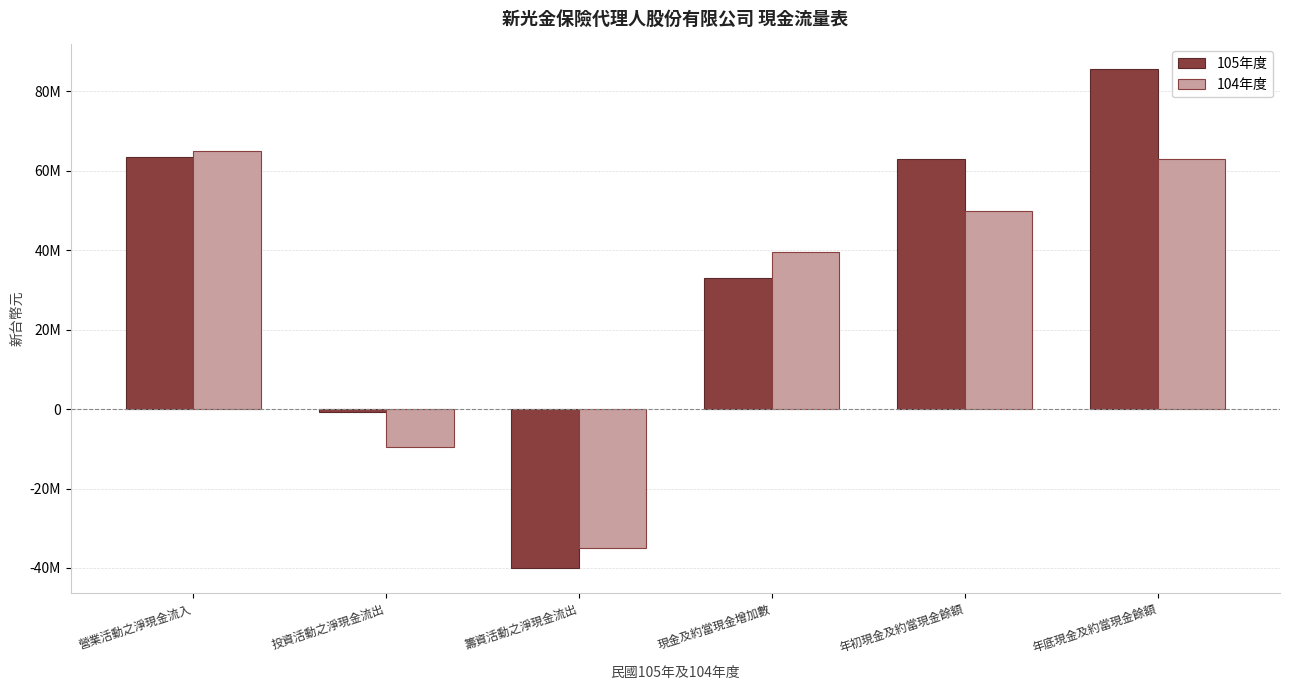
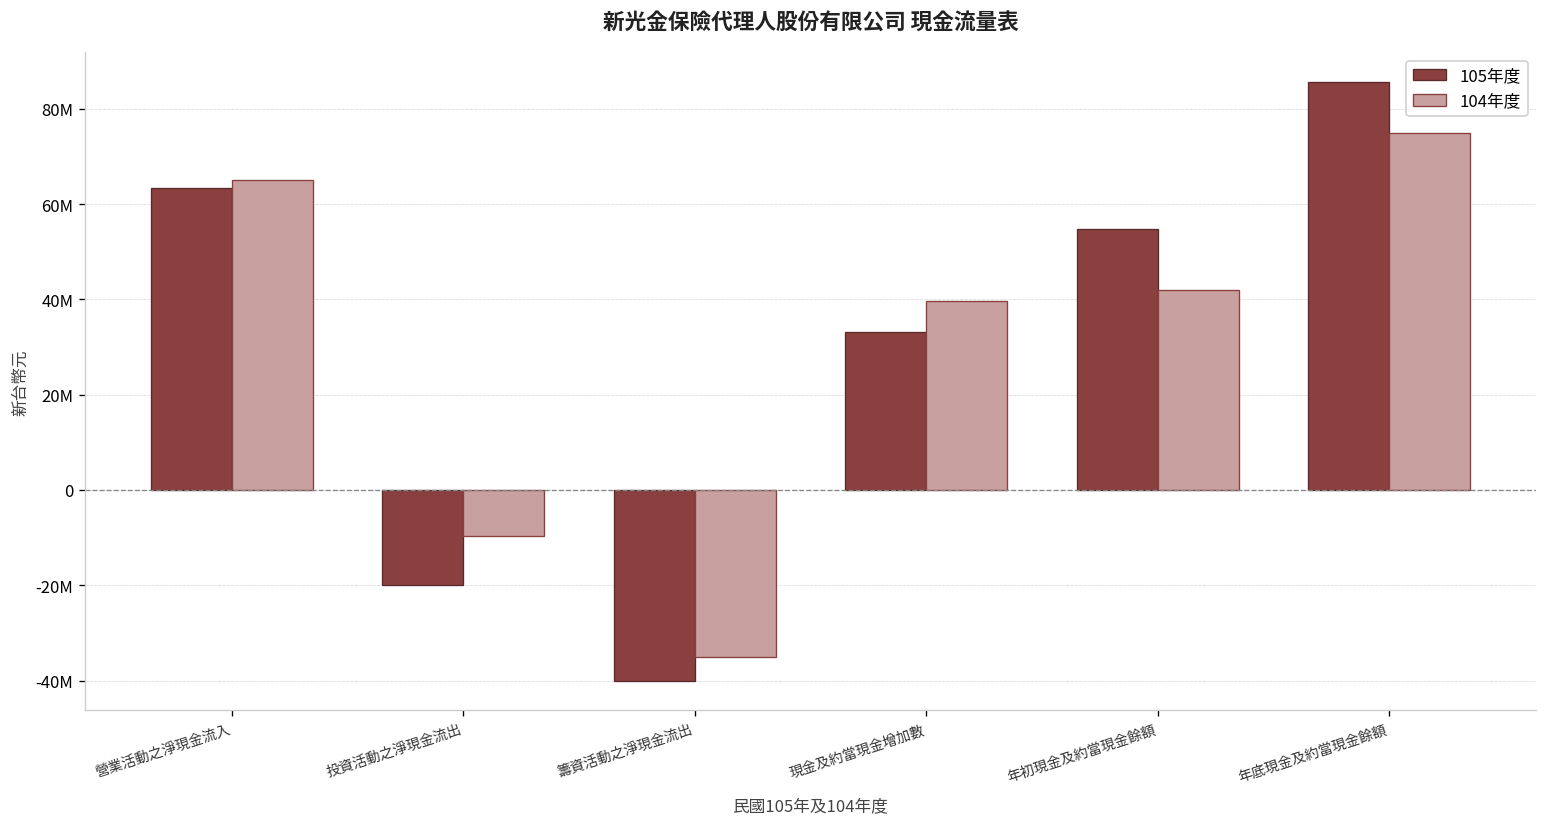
  {
    "105年度": {
      "營業活動之淨現金流入": 63000000,
-     "投資活動之淨現金流出": -1000000,
+     "投資活動之淨現金流出": -20000000,
      "籌資活動之淨現金流出": -40000000,
      "現金及約當現金增加數": 33000000,
-     "年初現金及約當現金餘額": 63000000,
+     "年初現金及約當現金餘額": 55000000,
      "年底現金及約當現金餘額": 86000000
    },
    "104年度": {
      "營業活動之淨現金流入": 65000000,
      "投資活動之淨現金流出": -10000000,
      "籌資活動之淨現金流出": -35000000,
      "現金及約當現金增加數": 40000000,
-     "年初現金及約當現金餘額": 50000000,
-     "年底現金及約當現金餘額": 63000000
+     "年初現金及約當現金餘額": 42000000,
+     "年底現金及約當現金餘額": 75000000
    }
  }
